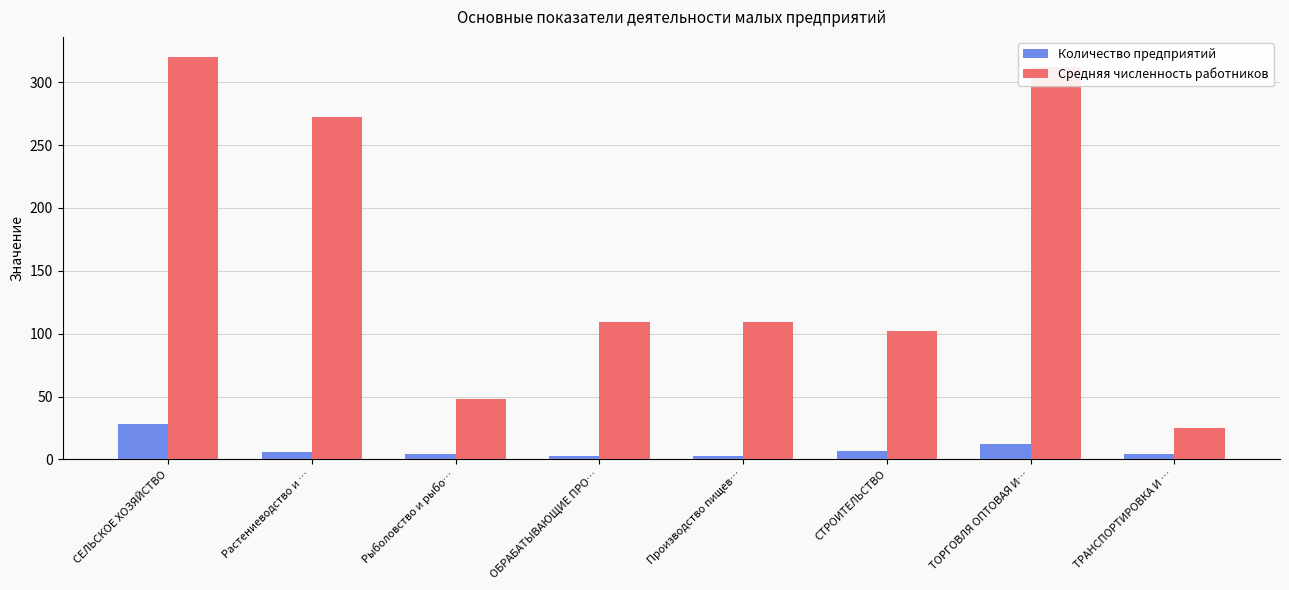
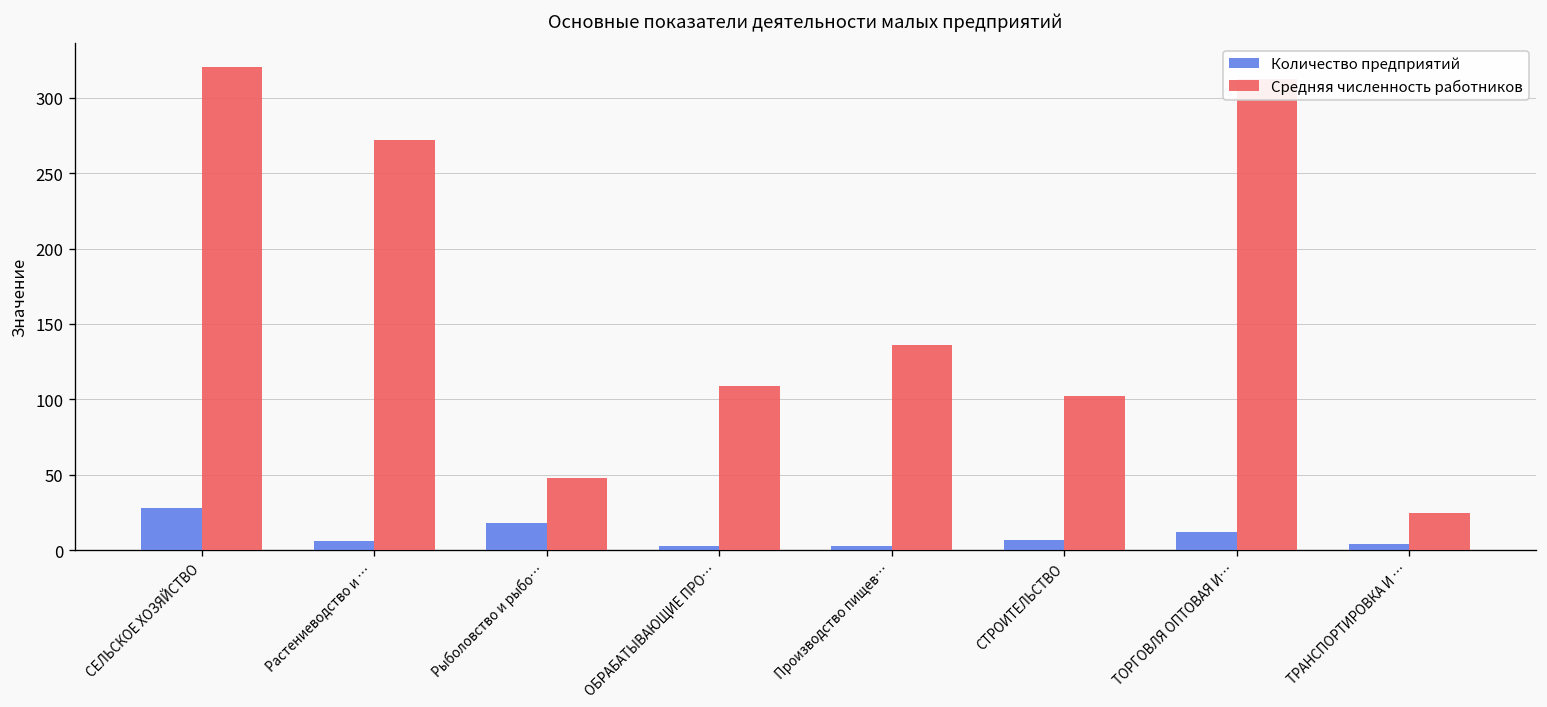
  {
    "Количество предприятий": {
      "СЕЛЬСКОЕ ХОЗЯЙСТВО": 28,
      "Растениеводство и …": 6,
-     "Рыболовство и рыбо…": 4,
+     "Рыболовство и рыбо…": 18,
      "ОБРАБАТЫВАЮЩИЕ ПРО…": 3,
      "Производство пищев…": 3,
      "СТРОИТЕЛЬСТВО": 7,
      "ТОРГОВЛЯ ОПТОВАЯ И…": 12,
      "ТРАНСПОРТИРОВКА И …": 4
    },
    "Средняя численность работников": {
      "СЕЛЬСКОЕ ХОЗЯЙСТВО": 320,
      "Растениеводство и …": 272,
      "Рыболовство и рыбо…": 48,
      "ОБРАБАТЫВАЮЩИЕ ПРО…": 109,
-     "Производство пищев…": 109,
+     "Производство пищев…": 136,
      "СТРОИТЕЛЬСТВО": 102,
      "ТРАНСПОРТИРОВКА И …": 25
    }
  }
